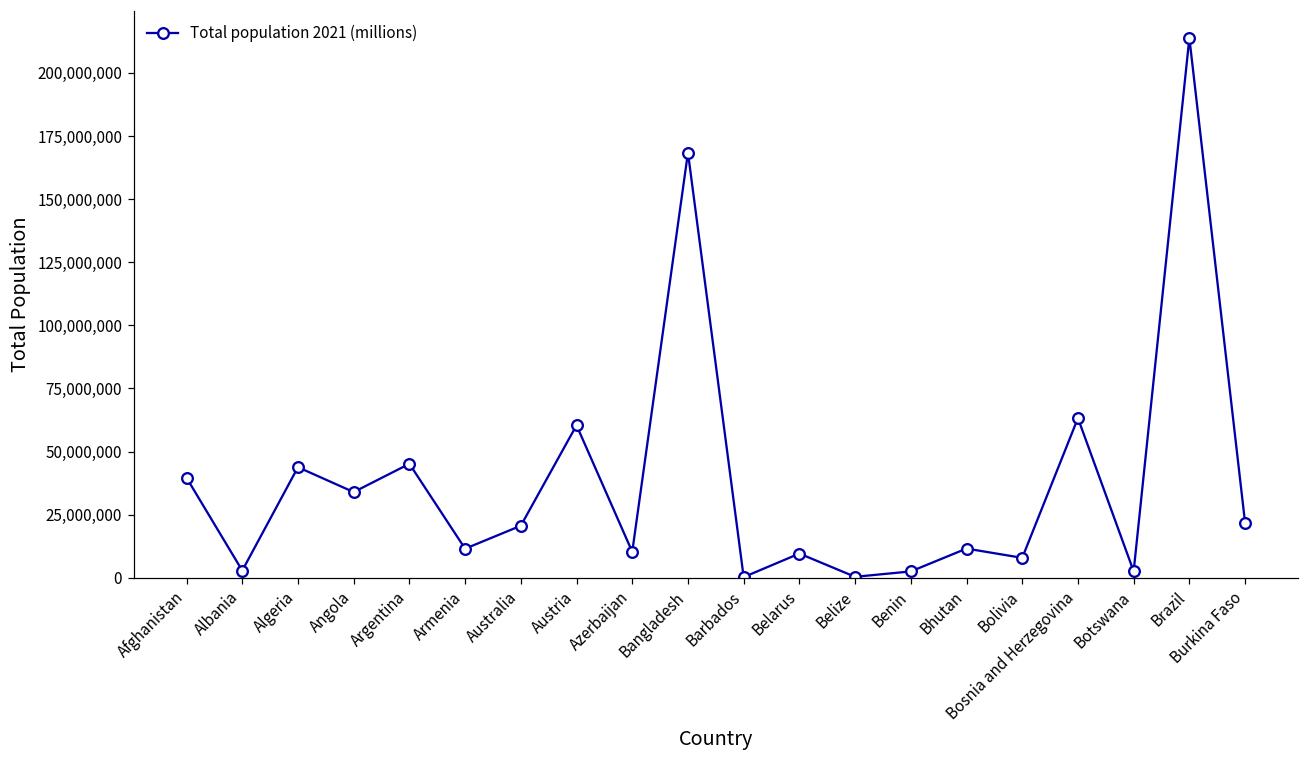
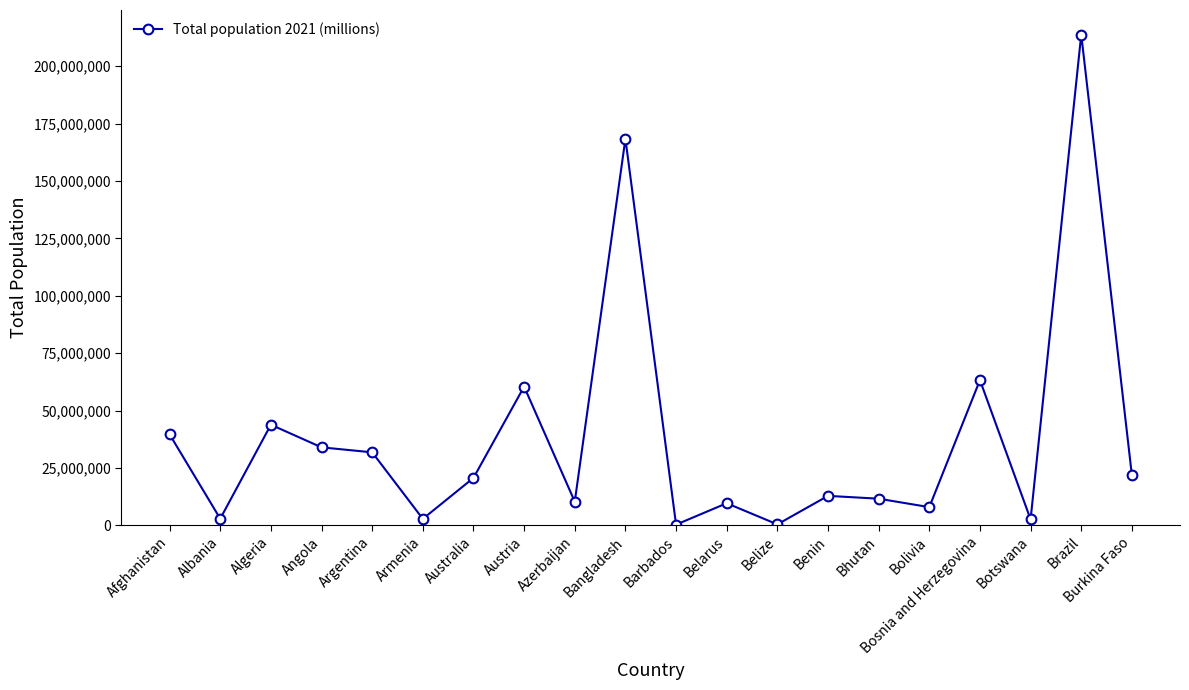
  {
    "Afghanistan": "40,000,000",
    "Albania": "3,000,000",
    "Algeria": "44,000,000",
    "Angola": "34,000,000",
-   "Argentina": "45,000,000",
-   "Armenia": "12,000,000",
+   "Argentina": "32,000,000",
+   "Armenia": "3,000,000",
    "Australia": "21,000,000",
    "Austria": "60,000,000",
    "Azerbaijan": "10,000,000",
    "Bangladesh": "168,000,000",
    "Barbados": "0",
    "Belarus": "10,000,000",
    "Belize": "0",
-   "Benin": "3,000,000",
+   "Benin": "13,000,000",
    "Bhutan": "12,000,000",
    "Bolivia": "8,000,000",
    "Bosnia and Herzegovina": "63,000,000",
    "Botswana": "3,000,000",
    "Brazil": "214,000,000",
    "Burkina Faso": "22,000,000"
  }
